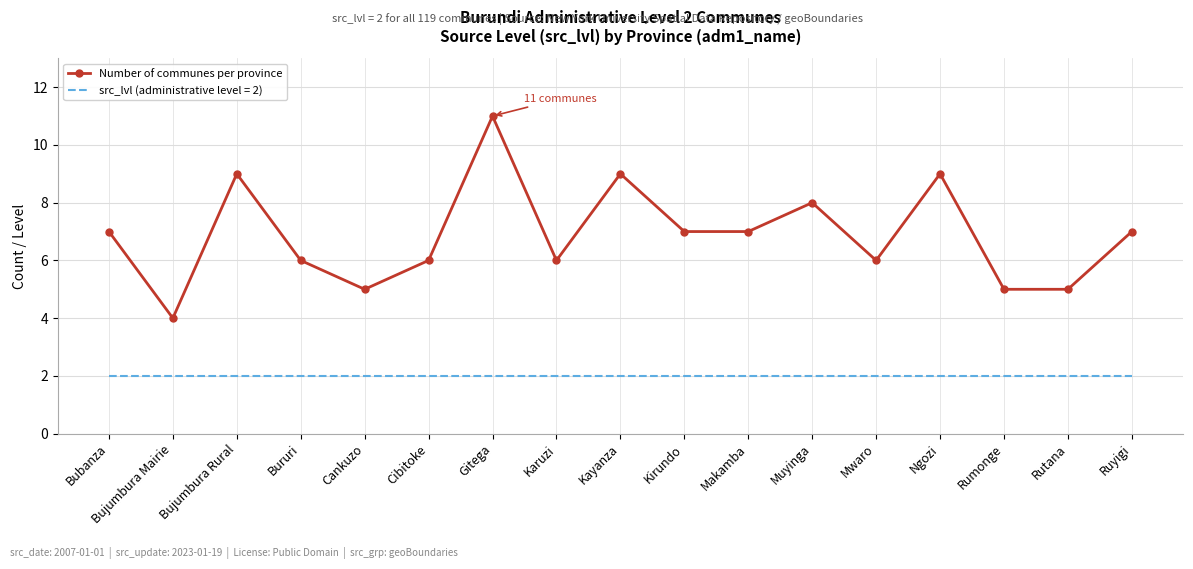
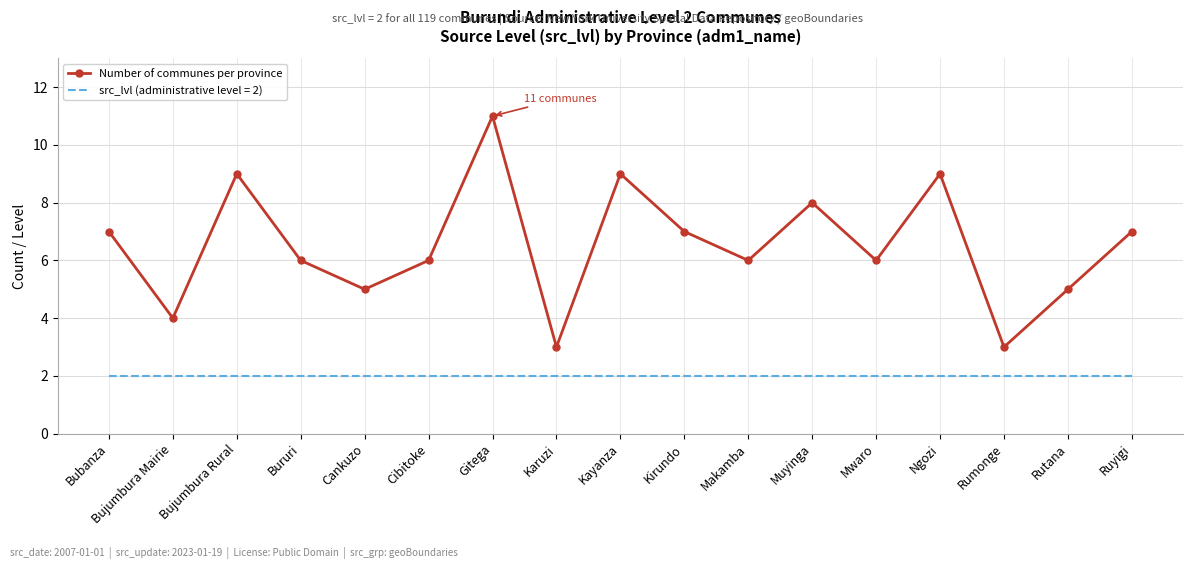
  {
    "Number of communes per province": {
      "Bubanza": 7,
      "Bujumbura Mairie": 4,
      "Bujumbura Rural": 9,
      "Bururi": 6,
      "Cankuzo": 5,
      "Cibitoke": 6,
-     "Karuzi": 6,
+     "Karuzi": 3,
      "Kayanza": 9,
      "Kirundo": 7,
-     "Makamba": 7,
+     "Makamba": 6,
      "Muyinga": 8,
      "Mwaro": 6,
      "Ngozi": 9,
-     "Rumonge": 5,
+     "Rumonge": 3,
      "Rutana": 5,
      "Ruyigi": 7
    },
    "src_lvl (administrative level = 2)": {
      "Bubanza": 2,
      "Bujumbura Mairie": 2,
      "Bujumbura Rural": 2,
      "Bururi": 2,
      "Cankuzo": 2,
      "Cibitoke": 2,
      "Gitega": 2,
      "Karuzi": 2,
      "Kayanza": 2,
      "Kirundo": 2,
      "Makamba": 2,
      "Muyinga": 2,
      "Mwaro": 2,
      "Ngozi": 2,
      "Rumonge": 2,
      "Rutana": 2,
      "Ruyigi": 2
    }
  }
